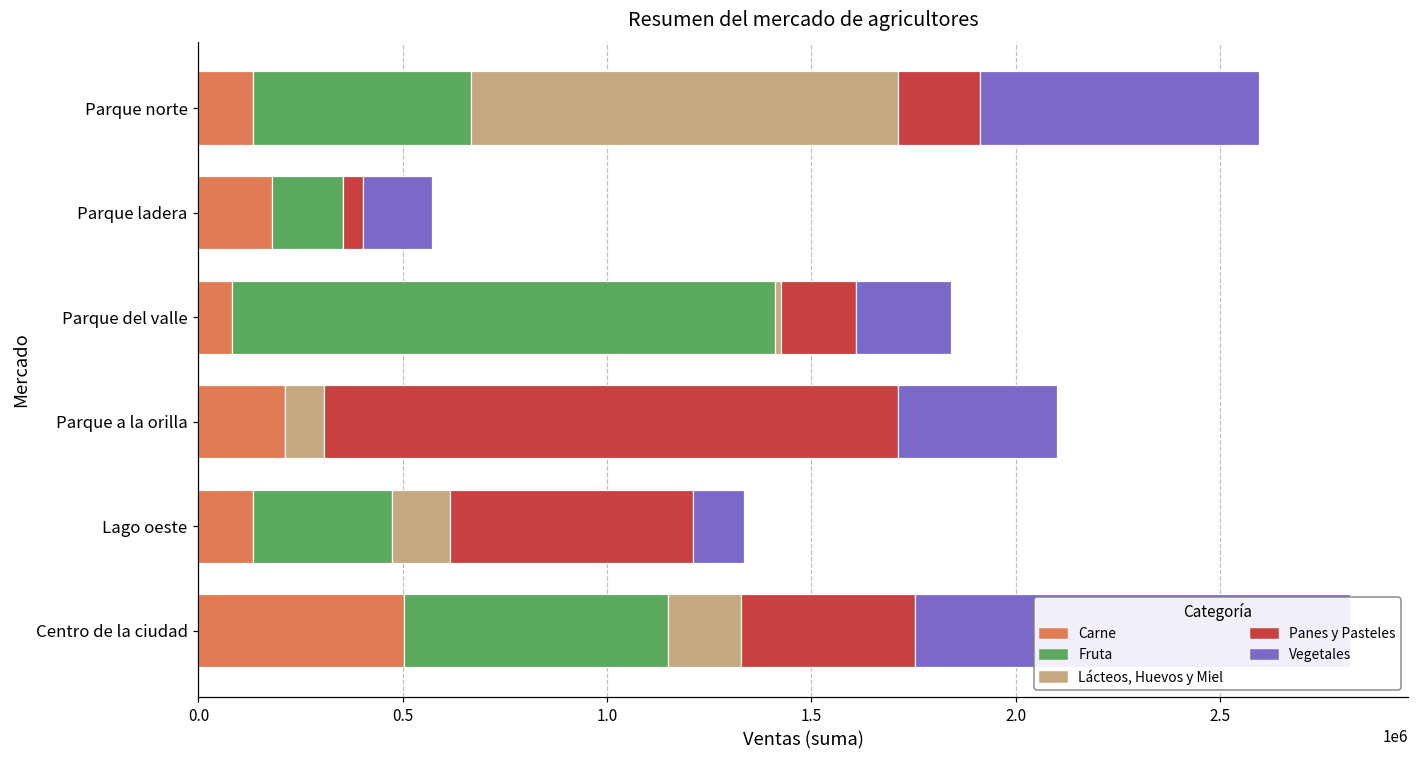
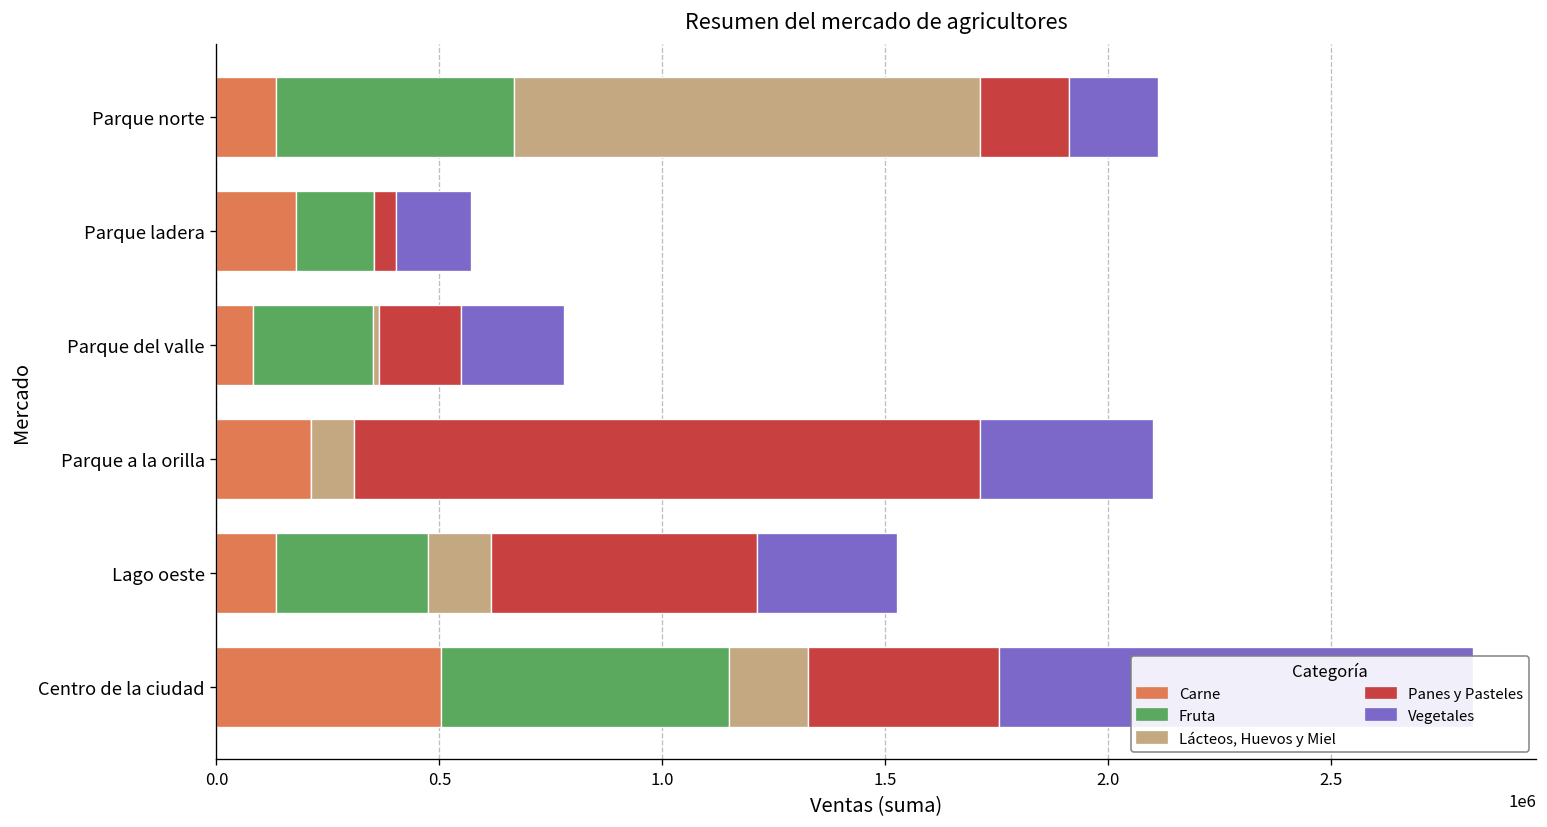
  {
    "Carne": {
      "Parque norte": 130000,
      "Parque ladera": 180000,
      "Parque del valle": 80000,
      "Parque a la orilla": 210000,
      "Lago oeste": 130000,
      "Centro de la ciudad": 500000
    },
    "Fruta": {
      "Parque norte": 530000,
      "Parque ladera": 170000,
-     "Parque del valle": 1330000,
+     "Parque del valle": 270000,
      "Parque a la orilla": 0,
      "Lago oeste": 340000,
      "Centro de la ciudad": 650000
    },
    "Lácteos, Huevos y Miel": {
      "Parque norte": 1050000,
      "Parque ladera": 0,
      "Parque del valle": 10000,
      "Parque a la orilla": 100000,
      "Lago oeste": 140000,
      "Centro de la ciudad": 180000
    },
    "Panes y Pasteles": {
      "Parque norte": 200000,
      "Parque ladera": 50000,
      "Parque del valle": 180000,
      "Parque a la orilla": 1410000,
      "Lago oeste": 600000,
      "Centro de la ciudad": 430000
    },
    "Vegetales": {
-     "Parque norte": 680000,
+     "Parque norte": 200000,
      "Parque ladera": 170000,
      "Parque del valle": 230000,
      "Parque a la orilla": 390000,
-     "Lago oeste": 120000
+     "Lago oeste": 320000
    }
  }
